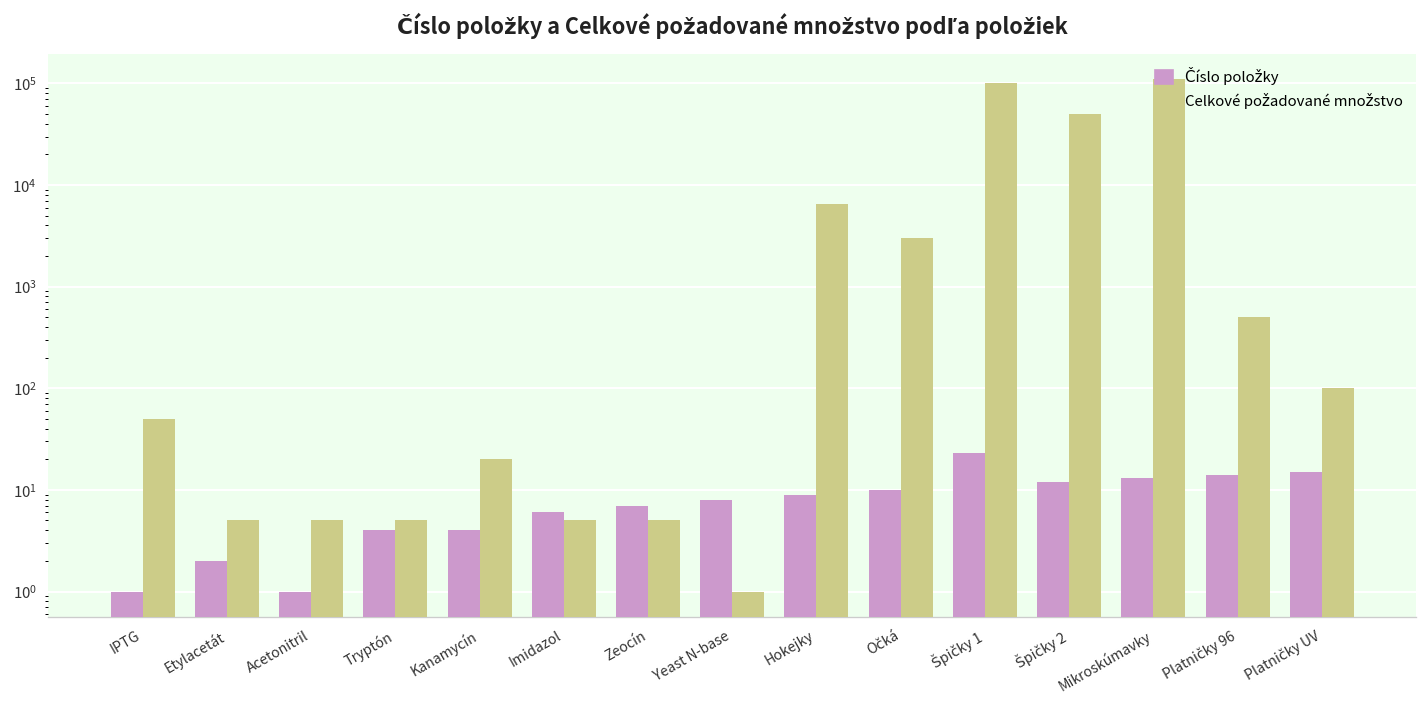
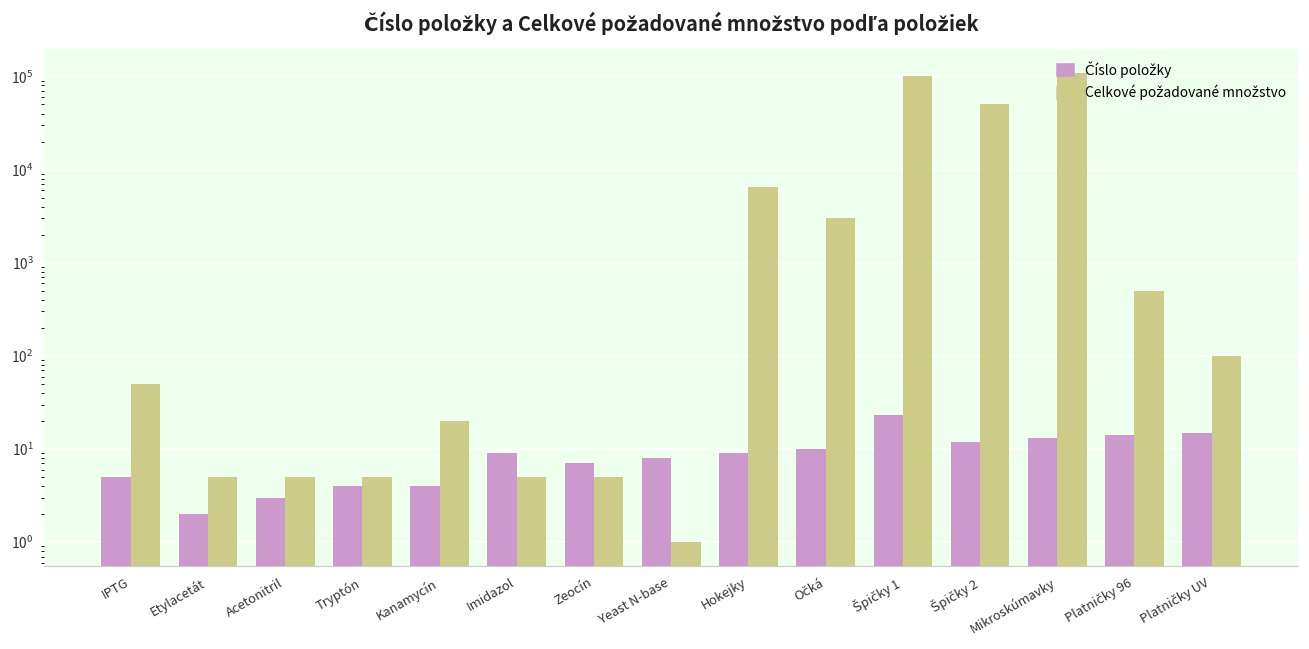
  {
    "Číslo položky": {
-     "IPTG": 1,
+     "IPTG": 5,
      "Etylacetát": 2,
-     "Acetonitril": 1,
+     "Acetonitril": 3,
      "Tryptón": 4,
      "Kanamycín": 4,
-     "Imidazol": 6,
+     "Imidazol": 9,
      "Zeocín": 7,
      "Yeast N-base": 8,
      "Hokejky": 9,
      "Očká": 10,
      "Špičky 1": 23,
      "Špičky 2": 12,
      "Mikroskúmavky": 13,
      "Platničky 96": 14,
      "Platničky UV": 15
    },
    "Celkové požadované množstvo": {
      "IPTG": 50,
      "Etylacetát": 5,
      "Acetonitril": 5,
      "Tryptón": 5,
      "Kanamycín": 20,
      "Imidazol": 5,
      "Zeocín": 5,
      "Yeast N-base": 1,
      "Hokejky": 6000,
      "Očká": 3000,
      "Špičky 1": 100000,
      "Špičky 2": 50000,
      "Mikroskúmavky": 110000,
      "Platničky 96": 500,
      "Platničky UV": 100
    }
  }
